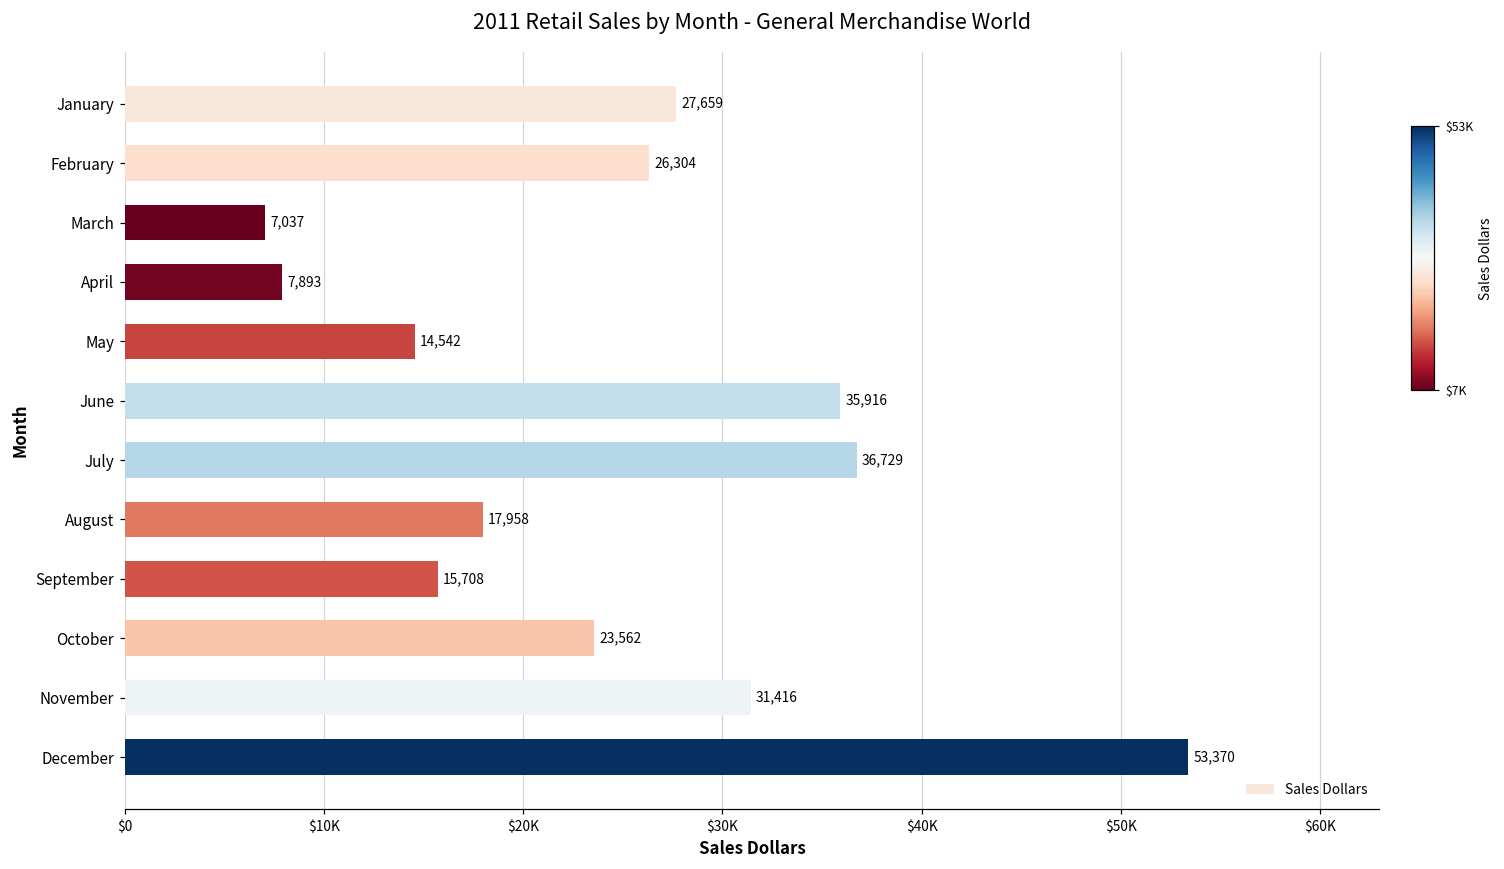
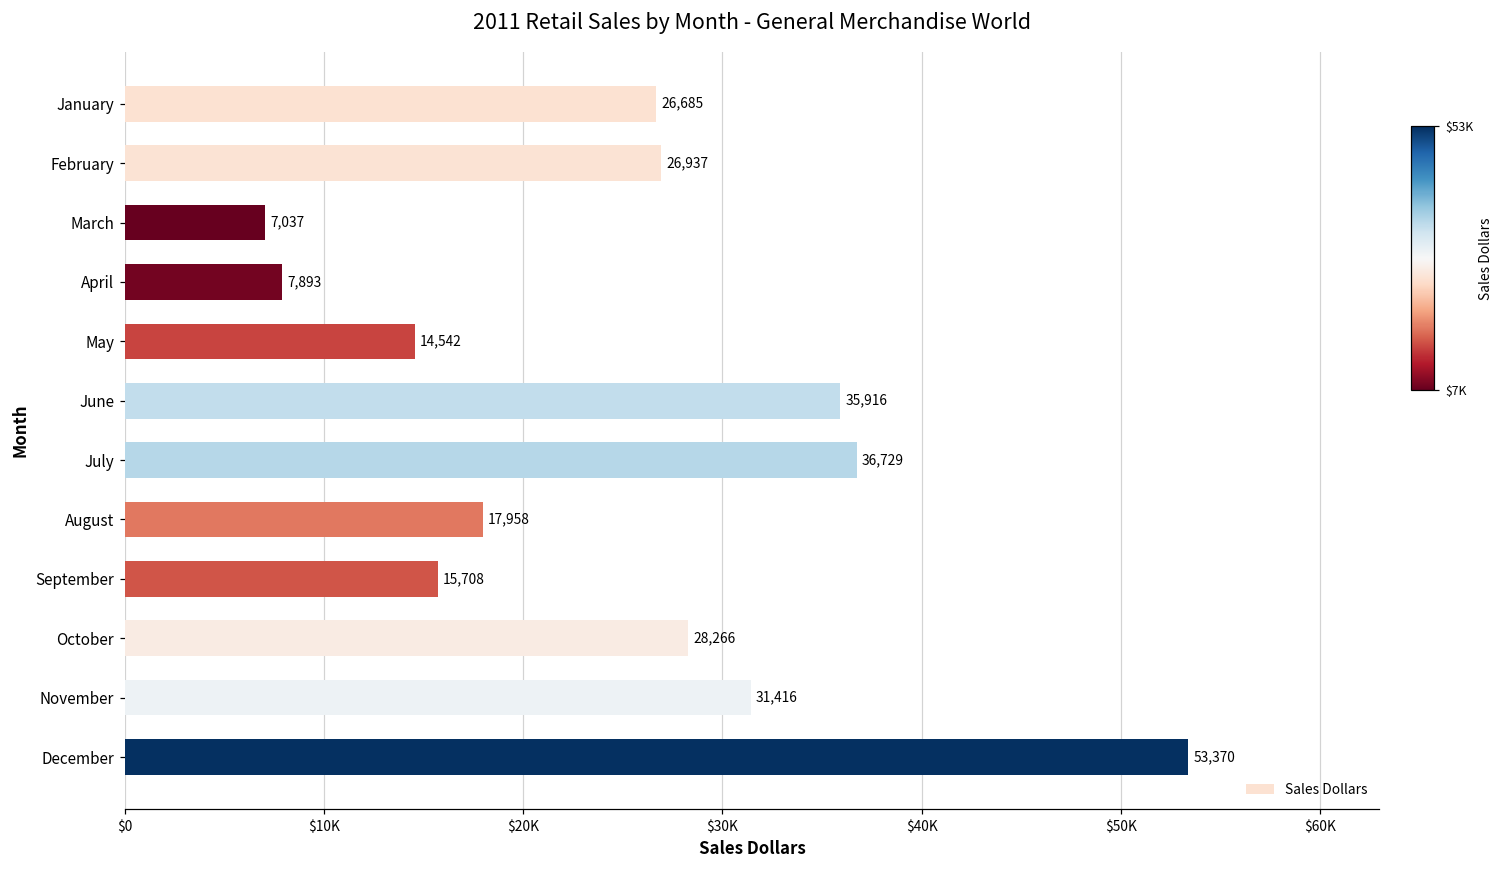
  {
-   "January": "27,659",
-   "February": "26,304",
+   "January": "26,685",
+   "February": "26,937",
    "March": "7,037",
    "April": "7,893",
    "May": "14,542",
    "June": "35,916",
    "July": "36,729",
    "August": "17,958",
    "September": "15,708",
-   "October": "23,562",
+   "October": "28,266",
    "November": "31,416",
    "December": "53,370"
  }
